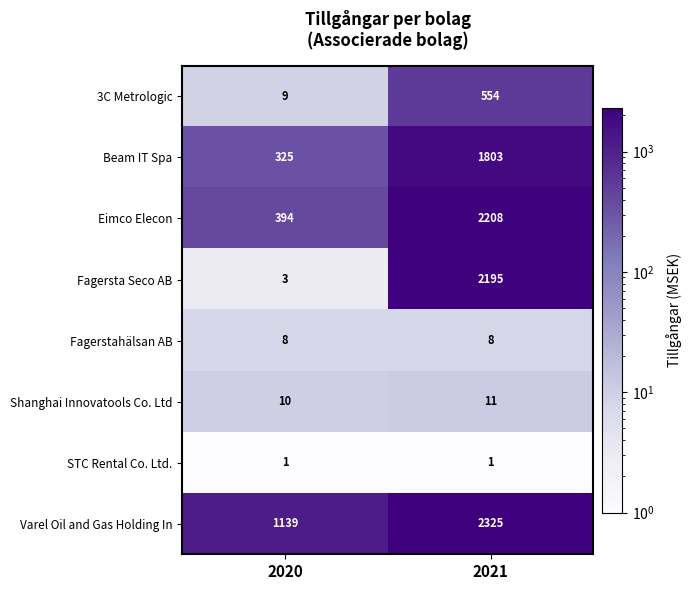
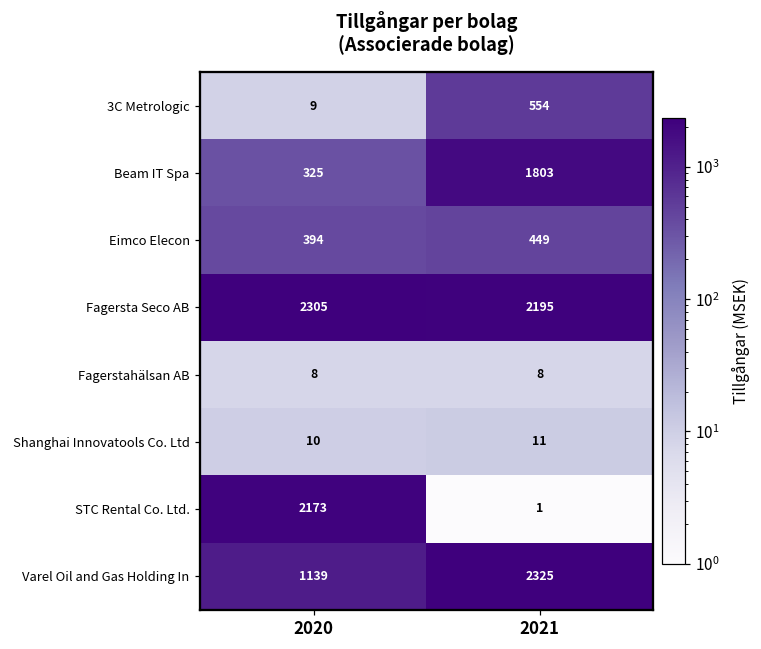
  {
    "3C Metrologic": {
      "2020": 9,
      "2021": 554
    },
    "Beam IT Spa": {
      "2020": 325,
      "2021": 1803
    },
    "Eimco Elecon": {
      "2020": 394,
-     "2021": 2208
+     "2021": 449
    },
    "Fagersta Seco AB": {
-     "2020": 3,
+     "2020": 2305,
      "2021": 2195
    },
    "Fagerstahälsan AB": {
      "2020": 8,
      "2021": 8
    },
    "Shanghai Innovatools Co. Ltd": {
      "2020": 10,
      "2021": 11
    },
    "STC Rental Co. Ltd.": {
-     "2020": 1,
+     "2020": 2173,
      "2021": 1
    },
    "Varel Oil and Gas Holding In": {
      "2020": 1139,
      "2021": 2325
    }
  }
